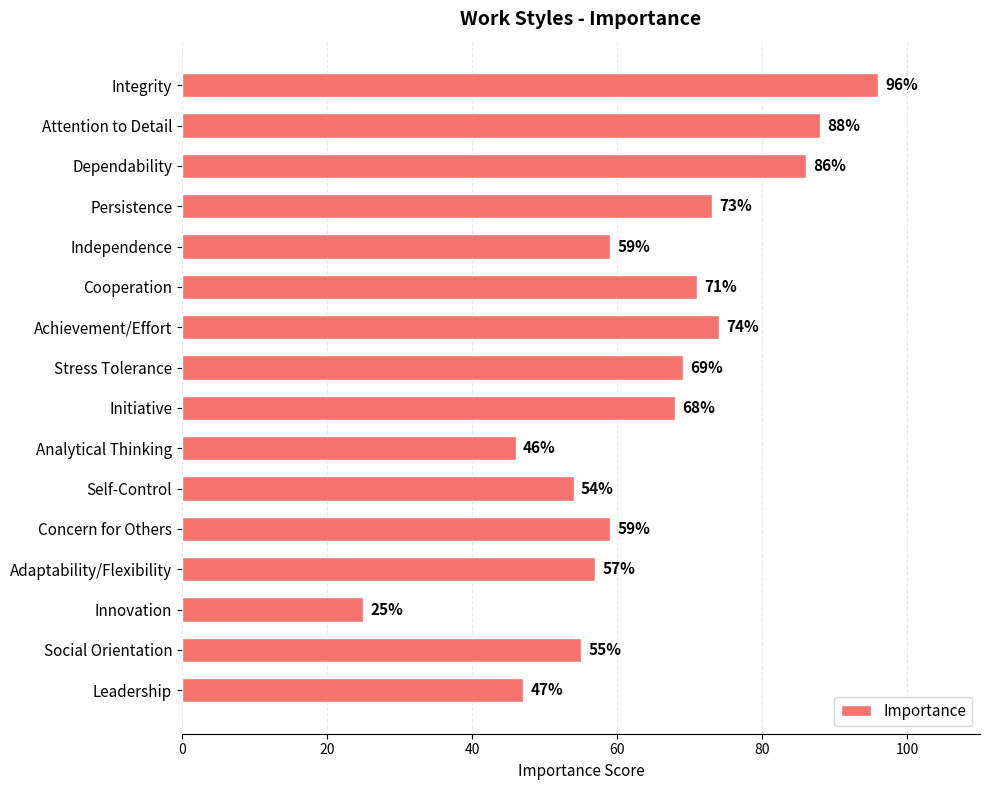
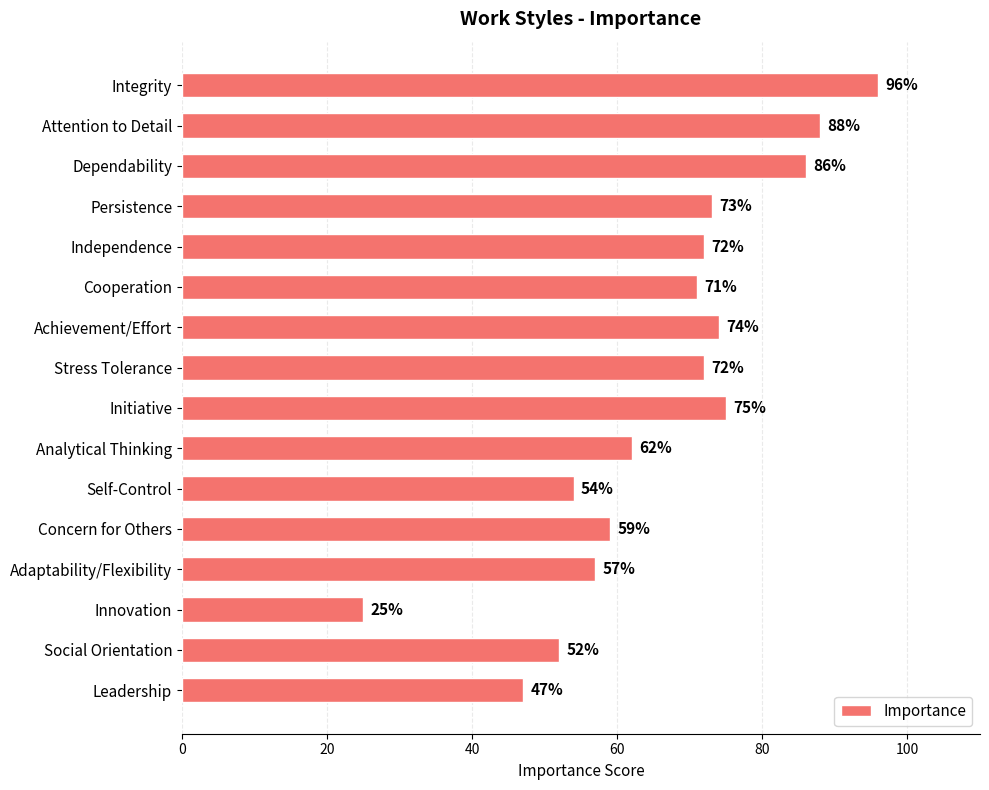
  {
    "Integrity": "96%",
    "Attention to Detail": "88%",
    "Dependability": "86%",
    "Persistence": "73%",
-   "Independence": "59%",
+   "Independence": "72%",
    "Cooperation": "71%",
    "Achievement/Effort": "74%",
-   "Stress Tolerance": "69%",
-   "Initiative": "68%",
-   "Analytical Thinking": "46%",
+   "Stress Tolerance": "72%",
+   "Initiative": "75%",
+   "Analytical Thinking": "62%",
    "Self-Control": "54%",
    "Concern for Others": "59%",
    "Adaptability/Flexibility": "57%",
    "Innovation": "25%",
-   "Social Orientation": "55%",
+   "Social Orientation": "52%",
    "Leadership": "47%"
  }
